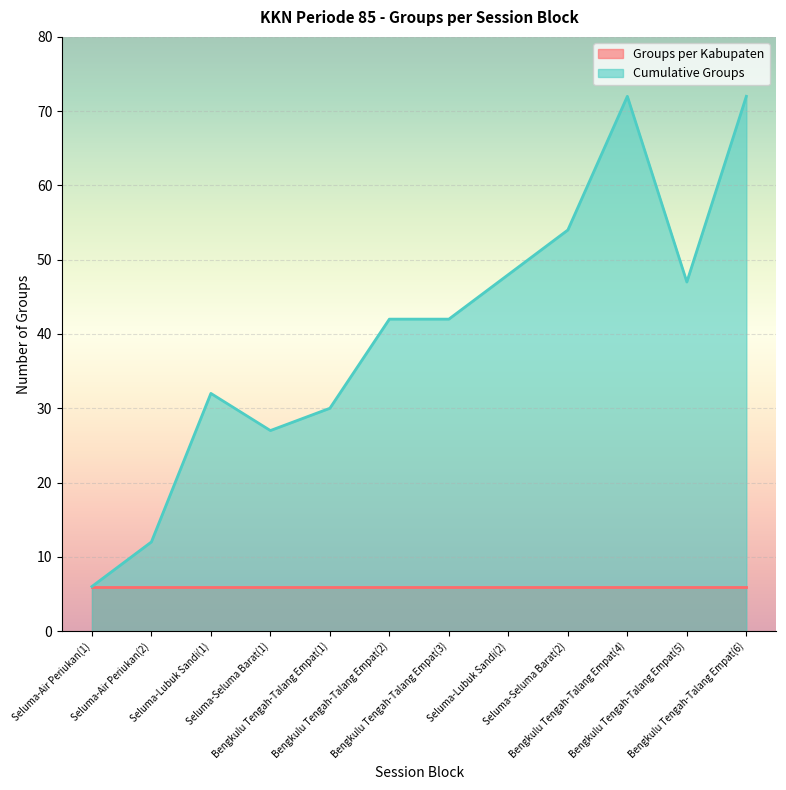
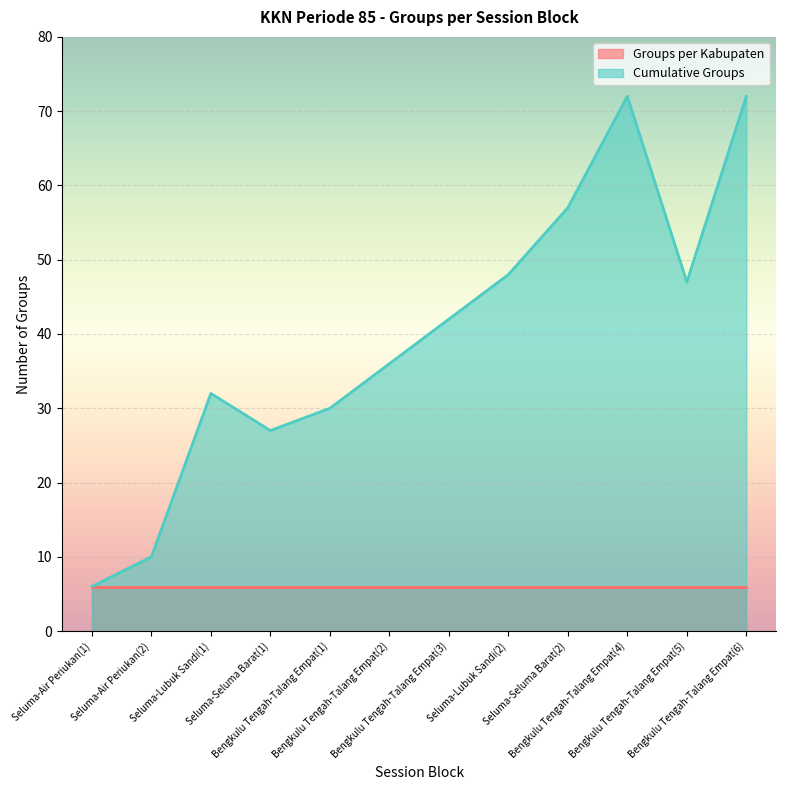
  {
    "Groups per Kabupaten": {
      "Seluma-Air Periukan(2)": 6,
      "Seluma-Lubuk Sandi(1)": 6,
      "Seluma-Seluma Barat(1)": 6,
      "Bengkulu Tengah-Talang Empat(1)": 6,
      "Bengkulu Tengah-Talang Empat(2)": 6,
      "Bengkulu Tengah-Talang Empat(3)": 6,
      "Seluma-Lubuk Sandi(2)": 6,
      "Seluma-Seluma Barat(2)": 6,
      "Bengkulu Tengah-Talang Empat(4)": 6,
      "Bengkulu Tengah-Talang Empat(5)": 6,
      "Bengkulu Tengah-Talang Empat(6)": 6
    },
    "Cumulative Groups": {
-     "Seluma-Air Periukan(2)": 12,
+     "Seluma-Air Periukan(2)": 10,
      "Seluma-Lubuk Sandi(1)": 32,
      "Seluma-Seluma Barat(1)": 27,
      "Bengkulu Tengah-Talang Empat(1)": 30,
-     "Bengkulu Tengah-Talang Empat(2)": 42,
+     "Bengkulu Tengah-Talang Empat(2)": 36,
      "Bengkulu Tengah-Talang Empat(3)": 42,
      "Seluma-Lubuk Sandi(2)": 48,
-     "Seluma-Seluma Barat(2)": 54,
+     "Seluma-Seluma Barat(2)": 57,
      "Bengkulu Tengah-Talang Empat(4)": 72,
      "Bengkulu Tengah-Talang Empat(5)": 47,
      "Bengkulu Tengah-Talang Empat(6)": 72
    }
  }
